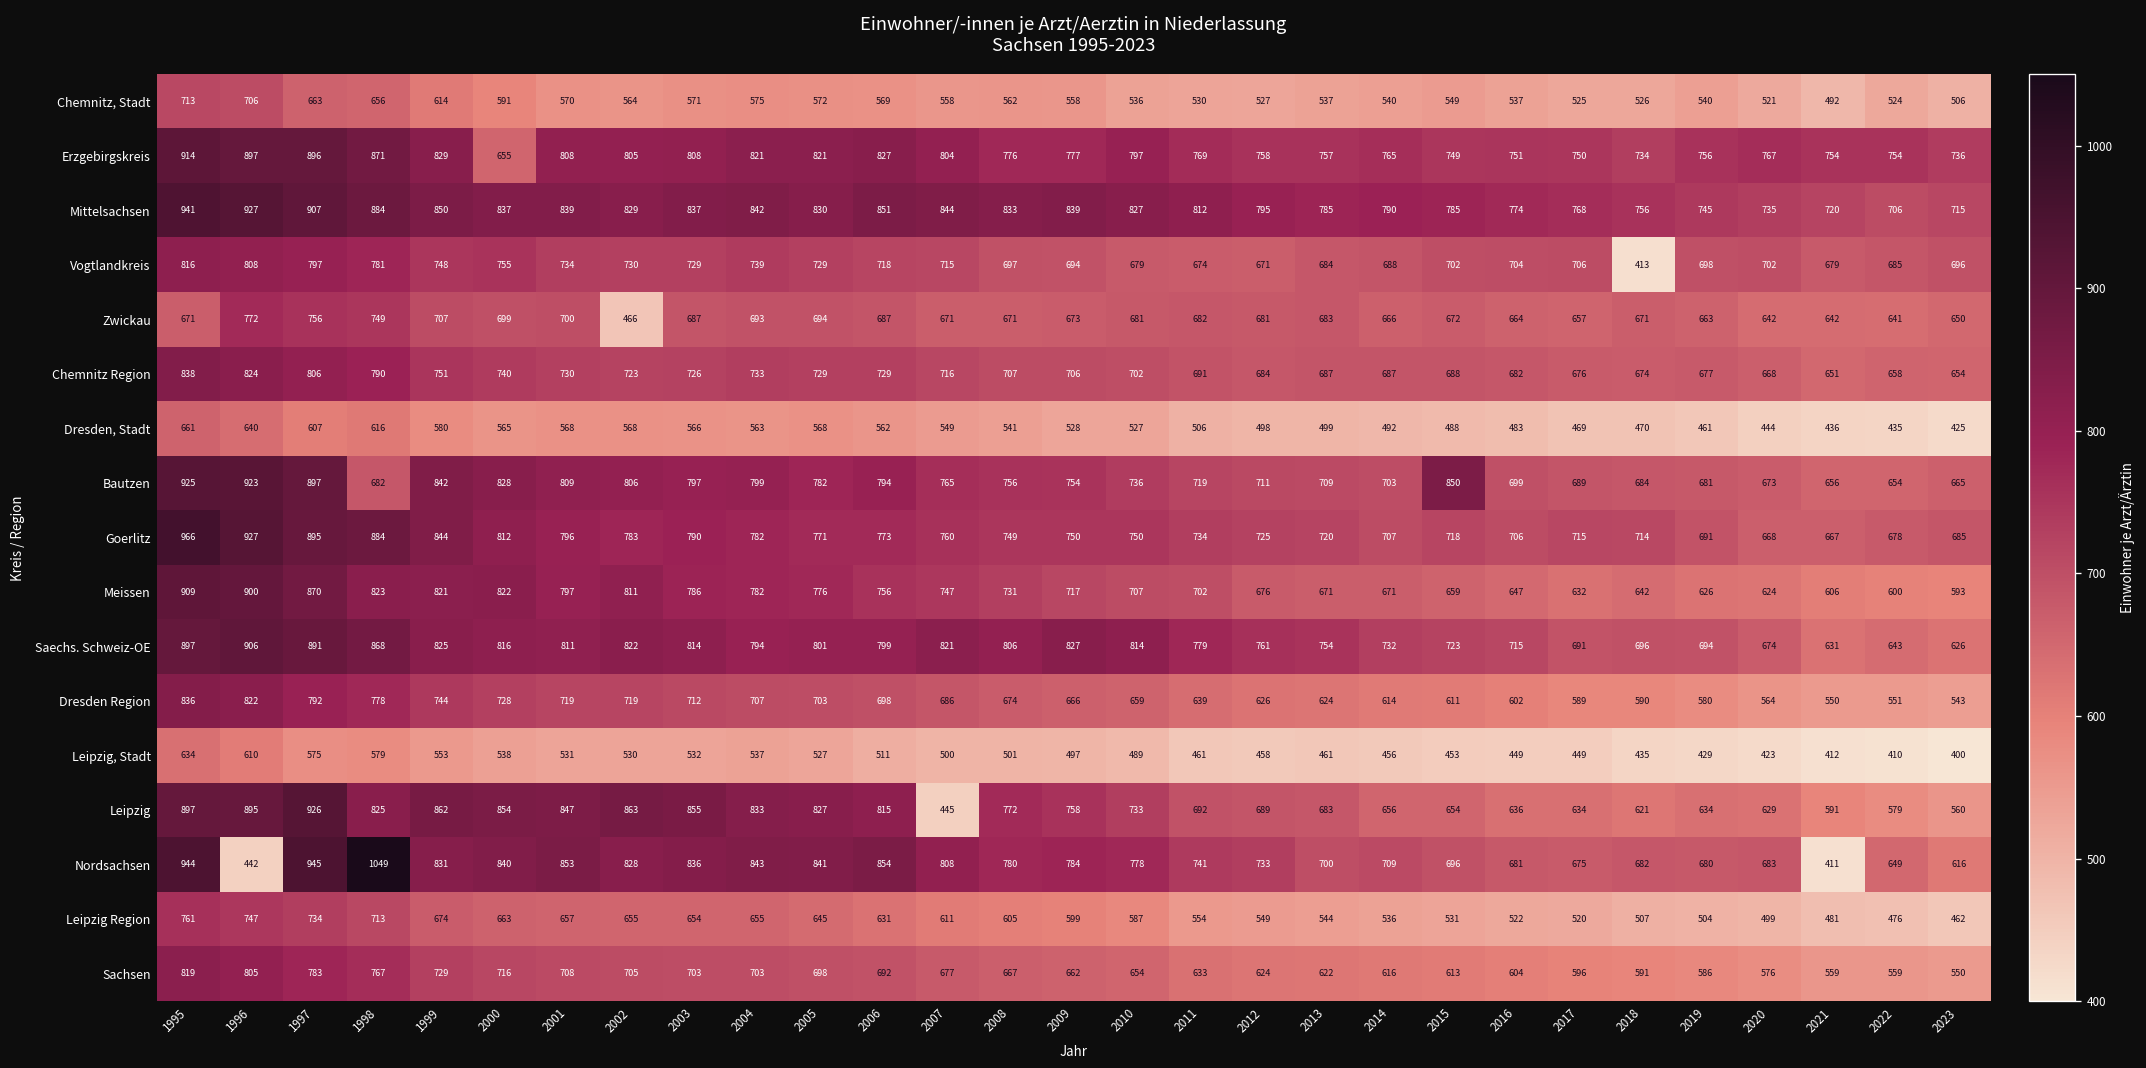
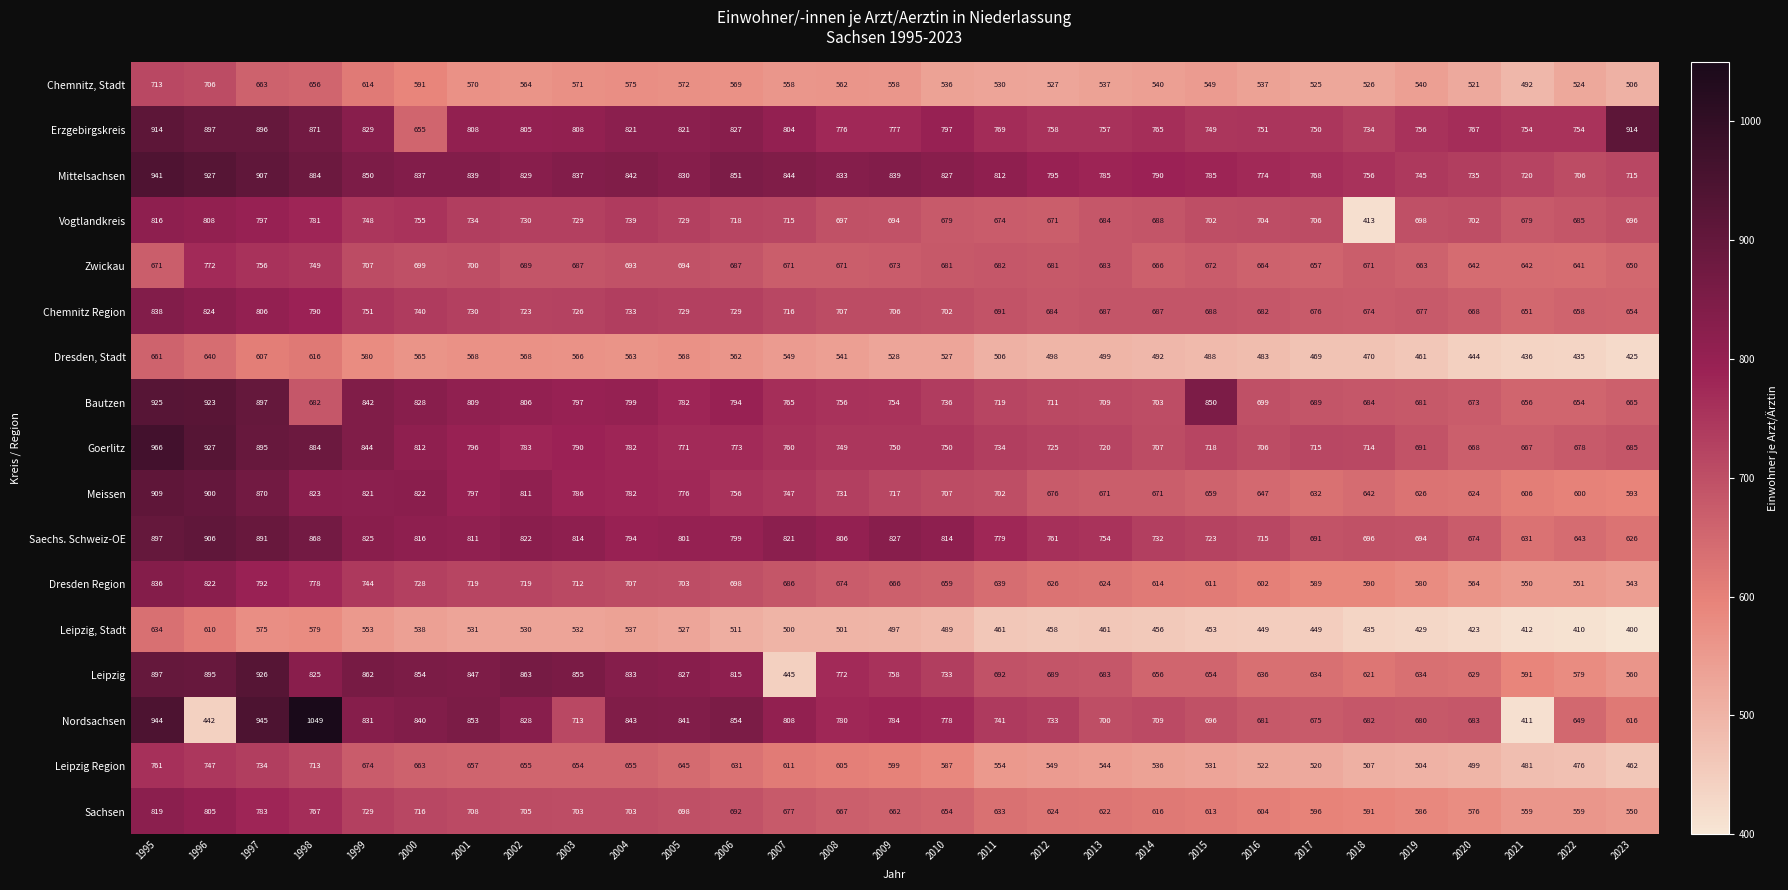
  {
    "Erzgebirgskreis": {
      "1995": 914,
      "1996": 897,
      "1997": 896,
      "1998": 871,
      "1999": 829,
      "2000": 655,
      "2001": 808,
      "2002": 805,
      "2003": 808,
      "2004": 821,
      "2005": 821,
      "2006": 827,
      "2007": 804,
      "2008": 776,
      "2009": 777,
      "2010": 797,
      "2011": 769,
      "2012": 758,
      "2013": 757,
      "2014": 765,
      "2015": 749,
      "2016": 751,
      "2017": 750,
      "2018": 734,
      "2019": 756,
      "2020": 767,
      "2021": 754,
      "2022": 754,
-     "2023": 736
+     "2023": 914
    },
    "Zwickau": {
      "1995": 671,
      "1996": 772,
      "1997": 756,
      "1998": 749,
      "1999": 707,
      "2000": 699,
      "2001": 700,
-     "2002": 466,
+     "2002": 689,
      "2003": 687,
      "2004": 693,
      "2005": 694,
      "2006": 687,
      "2007": 671,
      "2008": 671,
      "2009": 673,
      "2010": 681,
      "2011": 682,
      "2012": 681,
      "2013": 683,
      "2014": 666,
      "2015": 672,
      "2016": 664,
      "2017": 657,
      "2018": 671,
      "2019": 663,
      "2020": 642,
      "2021": 642,
      "2022": 641,
      "2023": 650
    },
    "Nordsachsen": {
      "1995": 944,
      "1996": 442,
      "1997": 945,
      "1998": 1049,
      "1999": 831,
      "2000": 840,
      "2001": 853,
      "2002": 828,
-     "2003": 836,
+     "2003": 713,
      "2004": 843,
      "2005": 841,
      "2006": 854,
      "2007": 808,
      "2008": 780,
      "2009": 784,
      "2010": 778,
      "2011": 741,
      "2012": 733,
      "2013": 700,
      "2014": 709,
      "2015": 696,
      "2016": 681,
      "2017": 675,
      "2018": 682,
      "2019": 680,
      "2020": 683,
      "2021": 411,
      "2022": 649,
      "2023": 616
    }
  }
